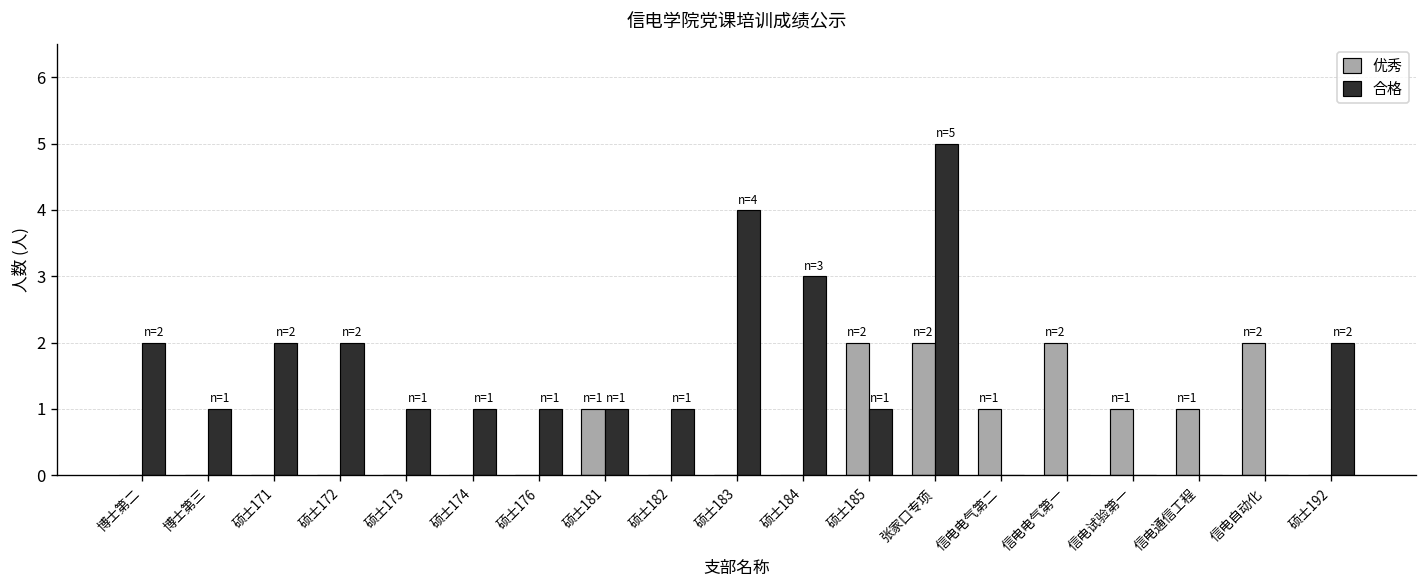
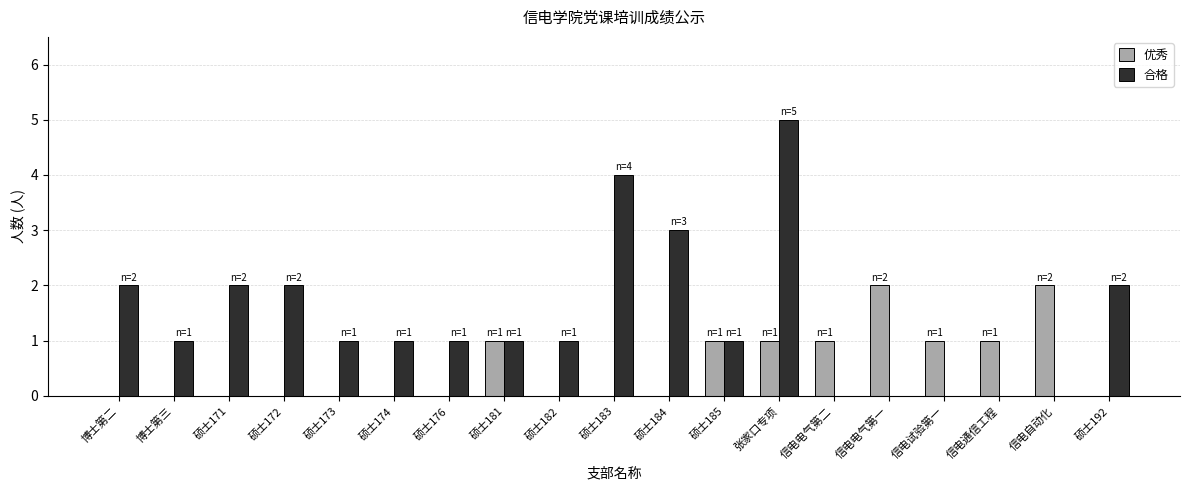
  {
    "优秀": {
      "硕士181": 1,
-     "硕士185": 2,
-     "张家口专项": 2,
+     "硕士185": 1,
+     "张家口专项": 1,
      "信电电气第二": 1,
      "信电电气第一": 2,
      "信电试验第一": 1,
      "信电通信工程": 1,
      "信电自动化": 2
    },
    "合格": {
      "博士第二": 2,
      "博士第三": 1,
      "硕士171": 2,
      "硕士172": 2,
      "硕士173": 1,
      "硕士174": 1,
      "硕士176": 1,
      "硕士181": 1,
      "硕士182": 1,
      "硕士183": 4,
      "硕士184": 3,
      "硕士185": 1,
      "张家口专项": 5,
      "硕士192": 2
    }
  }
